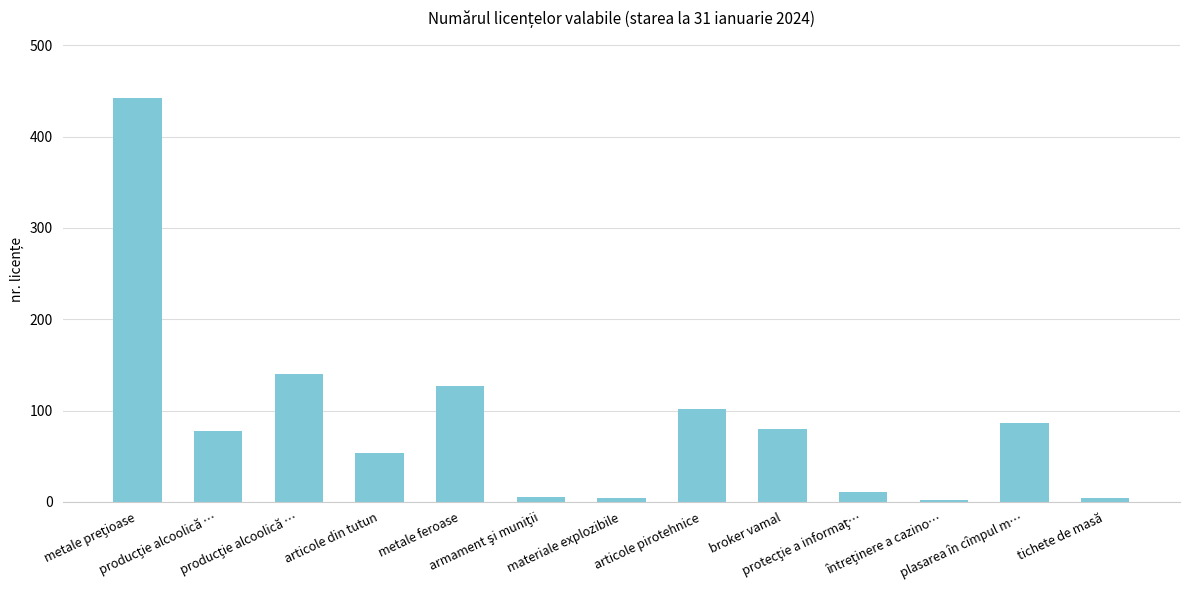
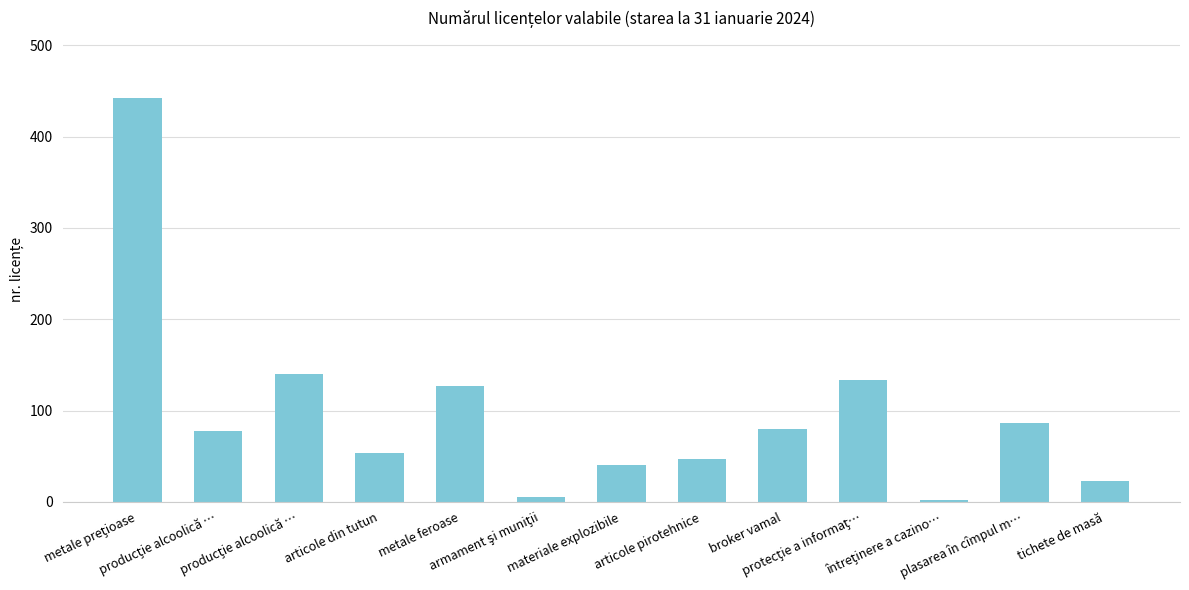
  {
    "metale preţioase": 440,
    "articole din tutun": 50,
    "metale feroase": 130,
    "armament şi muniţii": 10,
-   "materiale explozibile": 0,
-   "articole pirotehnice": 100,
+   "materiale explozibile": 40,
+   "articole pirotehnice": 50,
    "broker vamal": 80,
-   "protecţie a informaţ…": 10,
+   "protecţie a informaţ…": 130,
    "plasarea în cîmpul m…": 90,
-   "tichete de masă": 0
+   "tichete de masă": 20
  }
